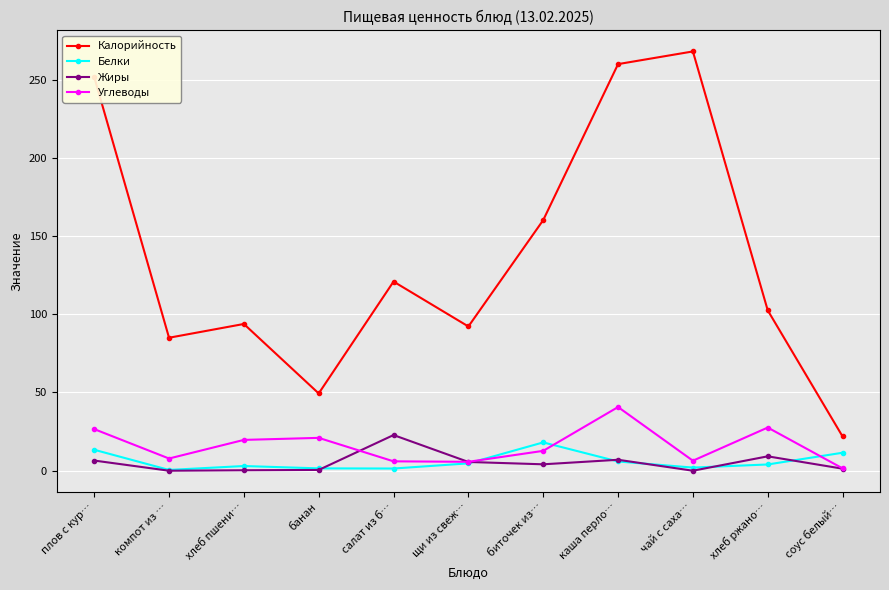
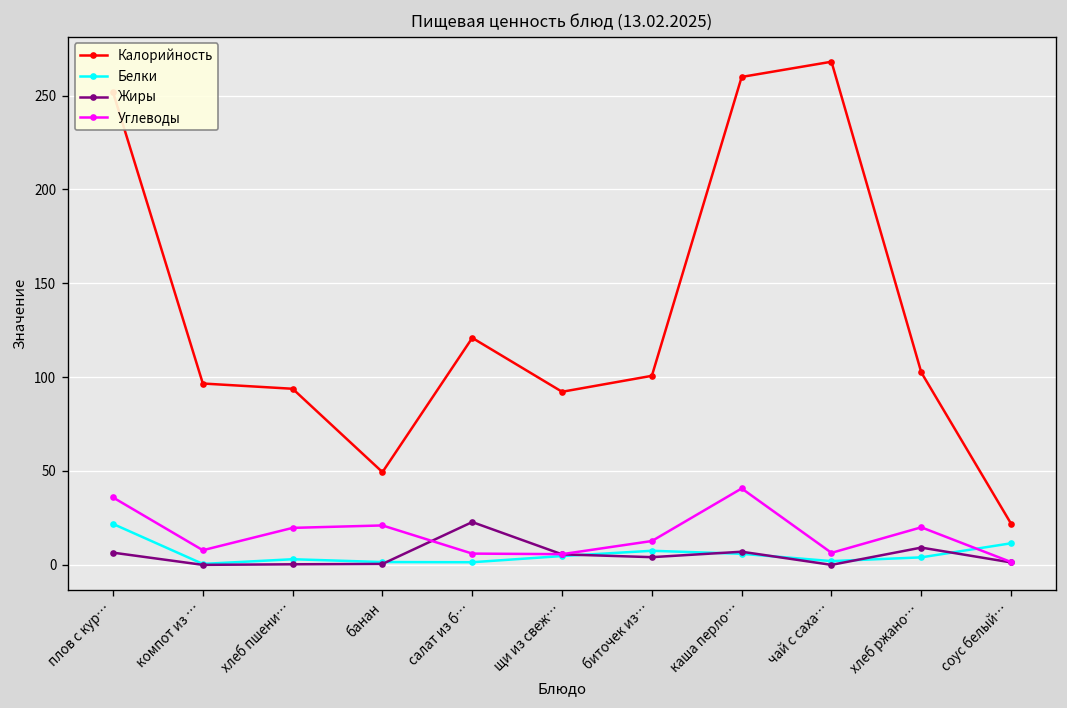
  {
    "Калорийность": {
-     "компот из …": 85,
+     "компот из …": 97,
      "хлеб пшени…": 94,
      "банан": 49,
      "салат из б…": 121,
      "щи из свеж…": 92,
-     "биточек из…": 160,
+     "биточек из…": 101,
      "каша перло…": 260,
      "чай с саха…": 268,
      "хлеб ржано…": 103,
      "соус белый…": 22
    },
    "Белки": {
-     "плов с кур…": 13,
+     "плов с кур…": 22,
      "хлеб пшени…": 3,
      "салат из б…": 1,
-     "биточек из…": 18,
+     "биточек из…": 8,
      "чай с саха…": 2,
      "хлеб ржано…": 4,
      "соус белый…": 12
    },
    "Жиры": {
      "плов с кур…": 7,
      "хлеб пшени…": 0,
      "салат из б…": 23,
      "биточек из…": 4,
      "чай с саха…": 0,
      "хлеб ржано…": 9
    },
    "Углеводы": {
-     "плов с кур…": 27,
+     "плов с кур…": 36,
      "компот из …": 8,
      "хлеб пшени…": 20,
      "банан": 21,
      "салат из б…": 6,
      "биточек из…": 13,
      "каша перло…": 41,
      "чай с саха…": 6,
-     "хлеб ржано…": 28
+     "хлеб ржано…": 20
    }
  }
